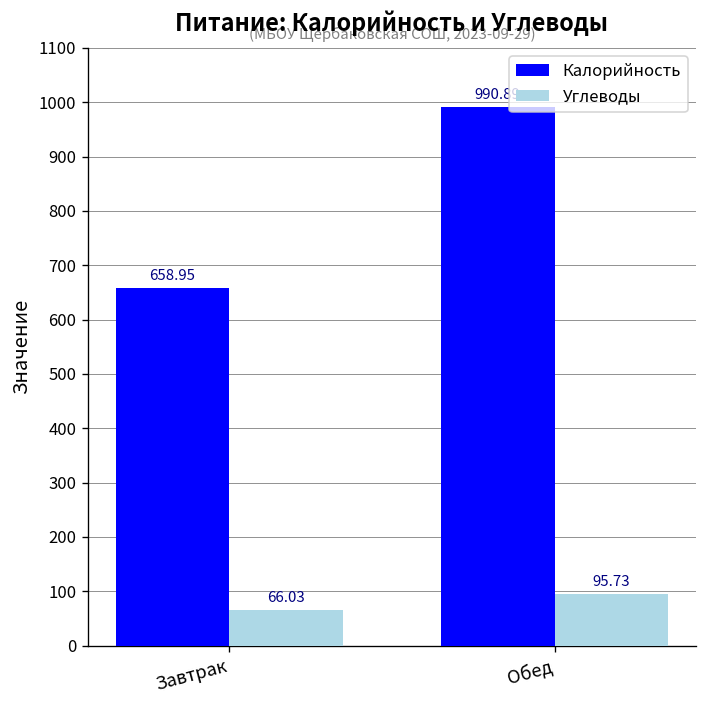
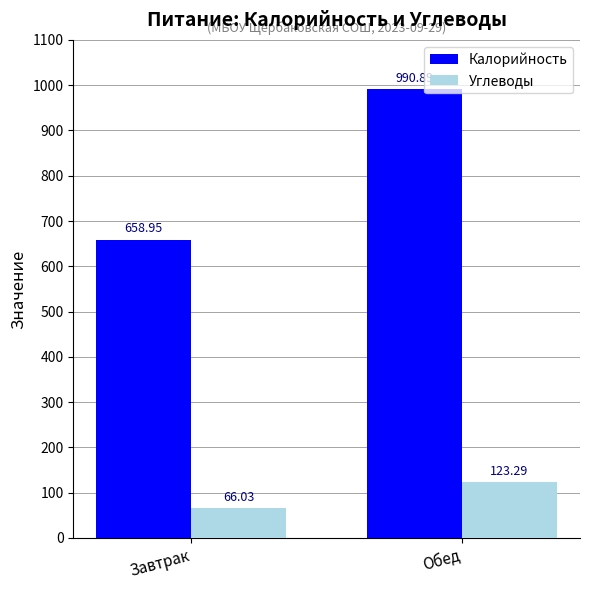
  {
    "Калорийность": {
      "Завтрак": 658.95
    },
    "Углеводы": {
      "Завтрак": 66.03,
-     "Обед": 95.73
+     "Обед": 123.29
    }
  }
